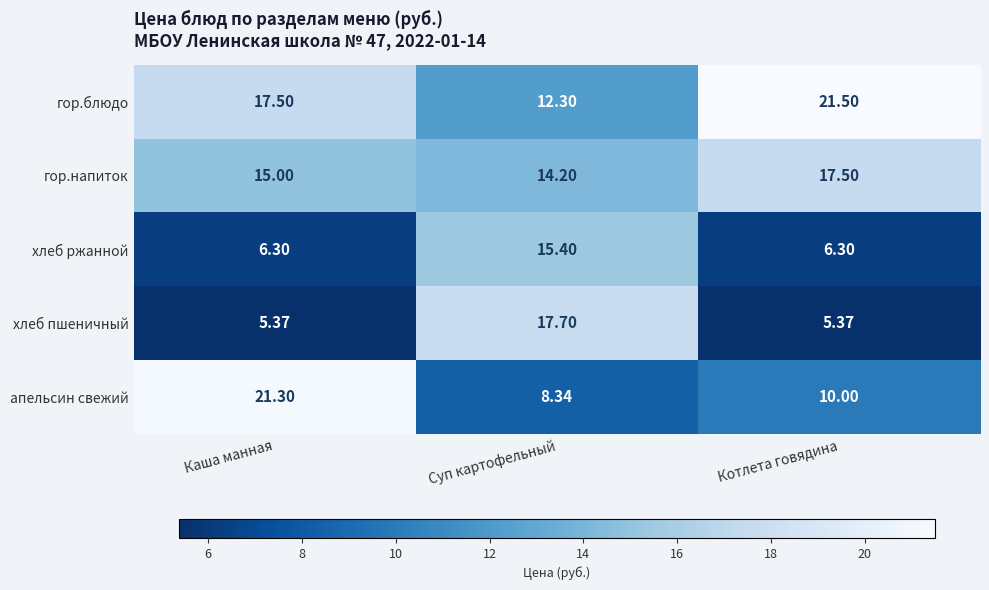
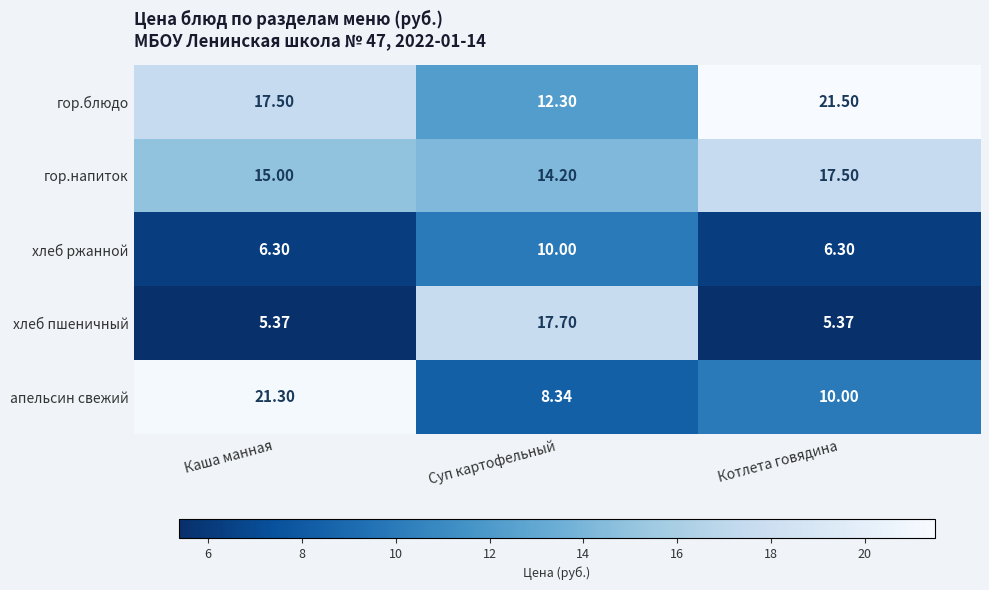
  {
    "гор.блюдо": {
      "Каша манная": 17.50,
      "Суп картофельный": 12.30,
      "Котлета говядина": 21.50
    },
    "гор.напиток": {
      "Каша манная": 15.00,
      "Суп картофельный": 14.20,
      "Котлета говядина": 17.50
    },
    "хлеб ржанной": {
      "Каша манная": 6.30,
-     "Суп картофельный": 15.40,
+     "Суп картофельный": 10.00,
      "Котлета говядина": 6.30
    },
    "хлеб пшеничный": {
      "Каша манная": 5.37,
      "Суп картофельный": 17.70,
      "Котлета говядина": 5.37
    },
    "апельсин свежий": {
      "Каша манная": 21.30,
      "Суп картофельный": 8.34,
      "Котлета говядина": 10.00
    }
  }
